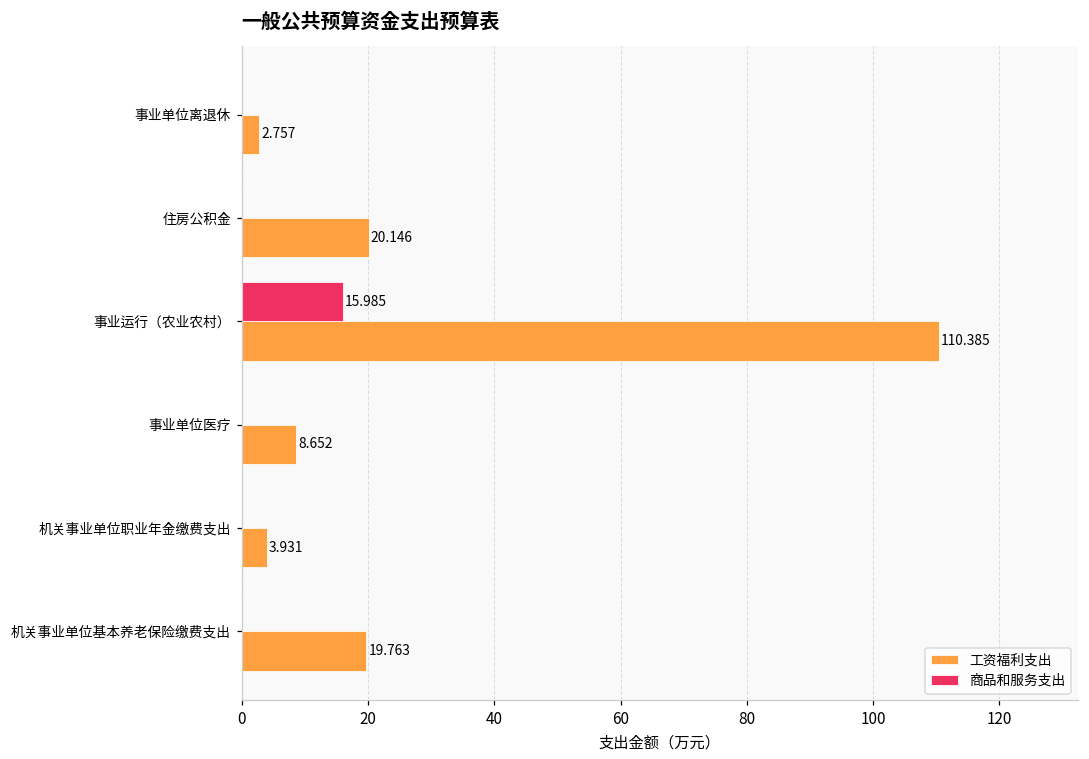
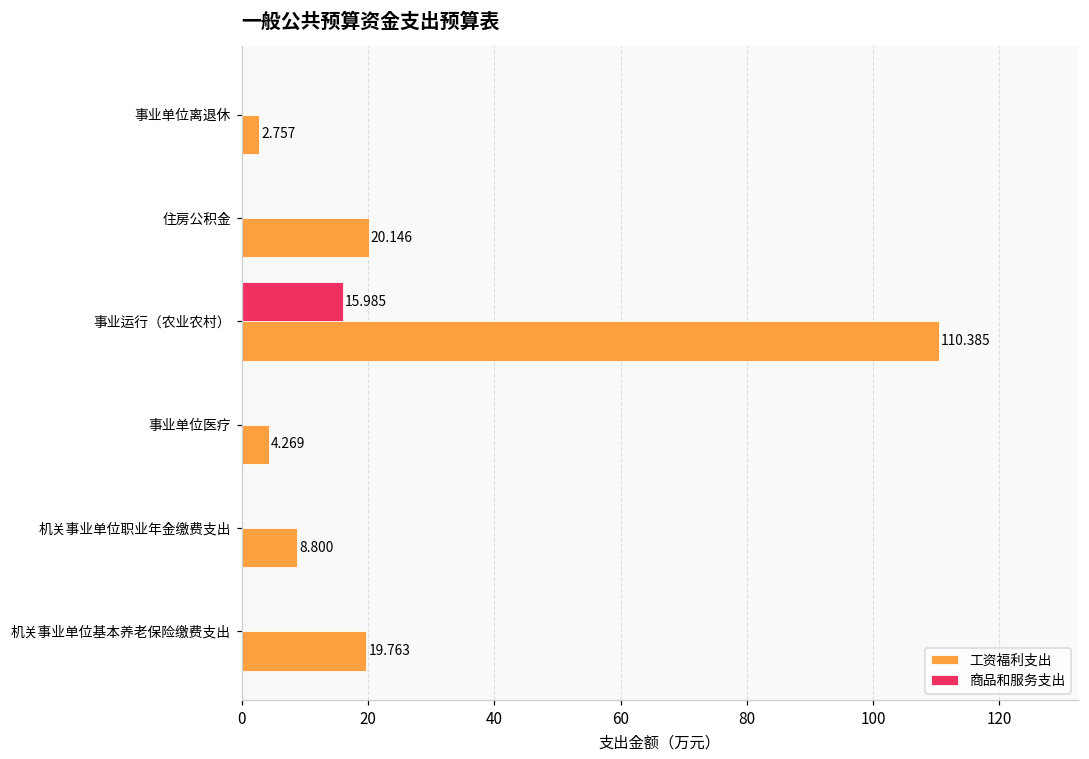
  {
    "工资福利支出": {
      "事业单位离退休": 2.757,
      "住房公积金": 20.146,
      "事业运行（农业农村）": 110.385,
-     "事业单位医疗": 8.652,
-     "机关事业单位职业年金缴费支出": 3.931,
+     "事业单位医疗": 4.269,
+     "机关事业单位职业年金缴费支出": 8.800,
      "机关事业单位基本养老保险缴费支出": 19.763
    },
    "商品和服务支出": {
      "事业运行（农业农村）": 15.985
    }
  }
